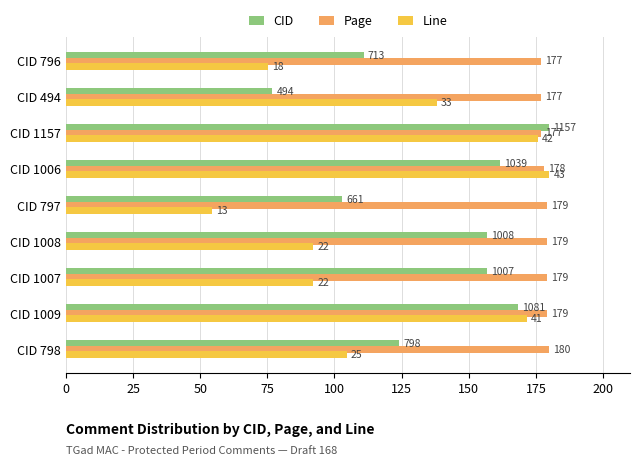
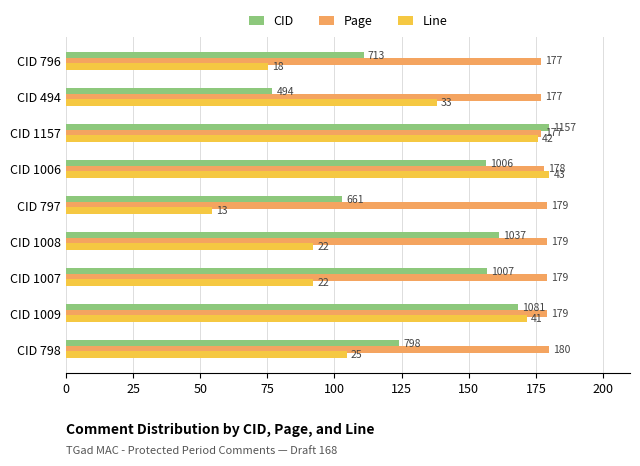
  {
    "CID": {
-     "CID 1006": 1039,
-     "CID 1008": 1008
+     "CID 1006": 1006,
+     "CID 1008": 1037
    }
  }
